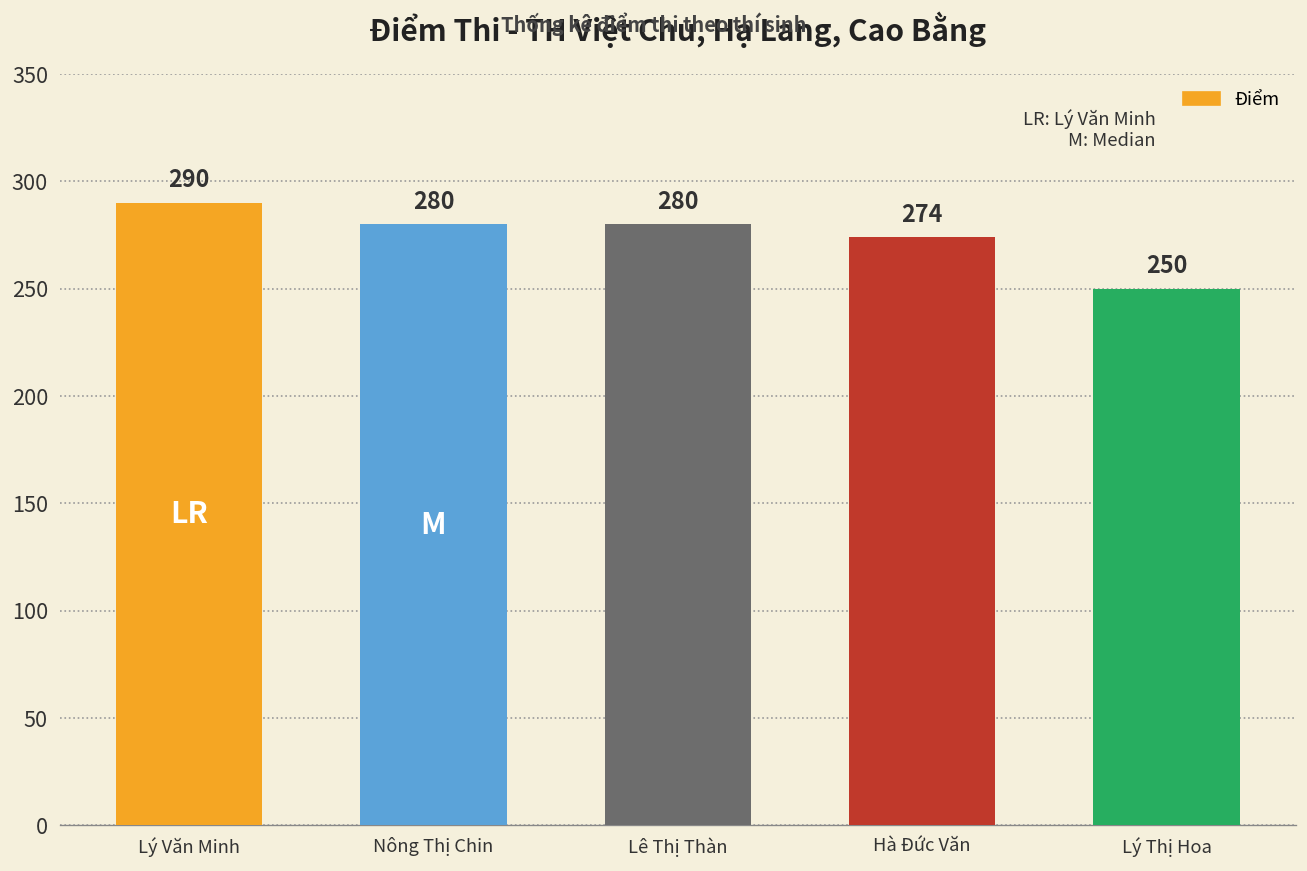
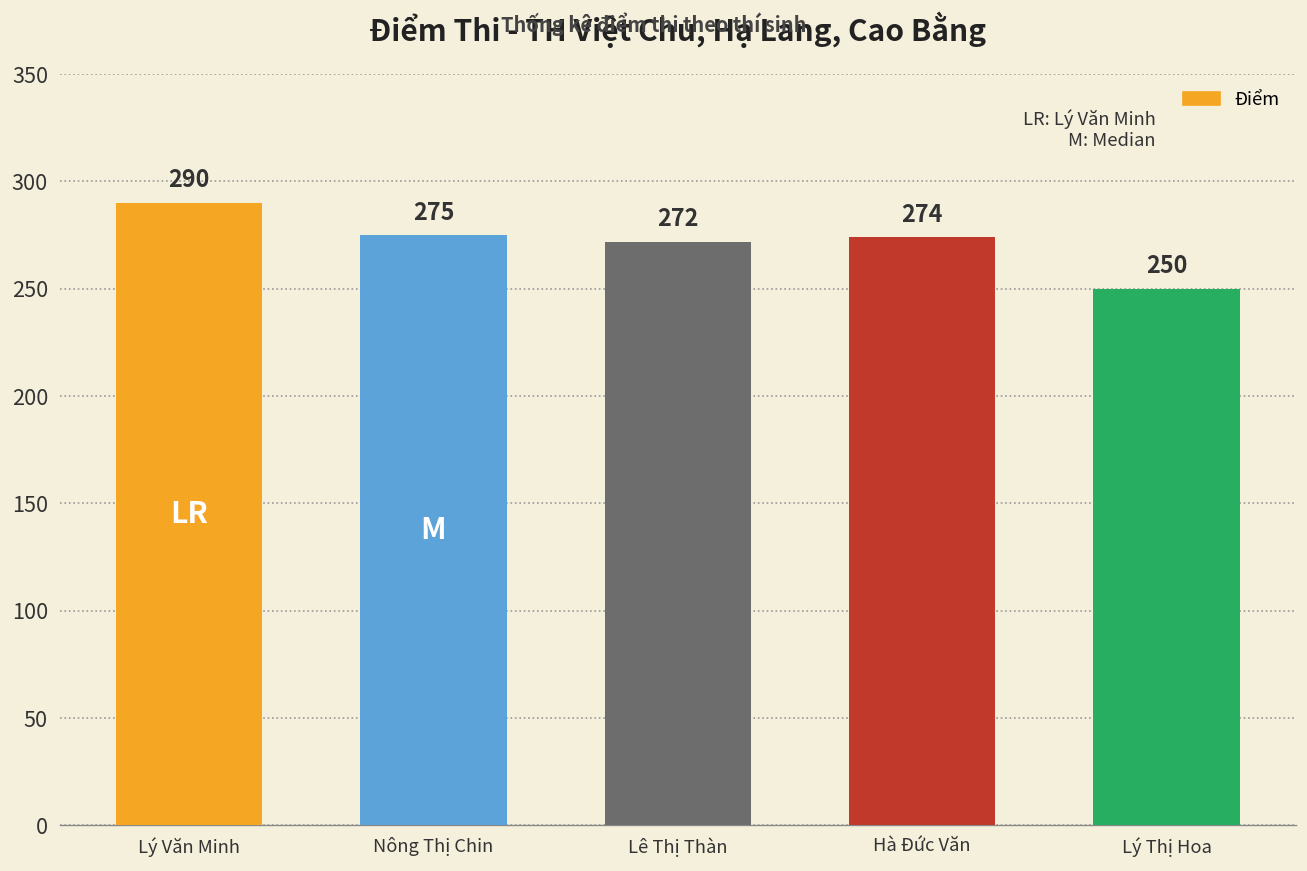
  {
    "Lý Văn Minh": 290,
-   "Nông Thị Chin": 280,
-   "Lê Thị Thàn": 280,
+   "Nông Thị Chin": 275,
+   "Lê Thị Thàn": 272,
    "Hà Đức Văn": 274,
    "Lý Thị Hoa": 250
  }
